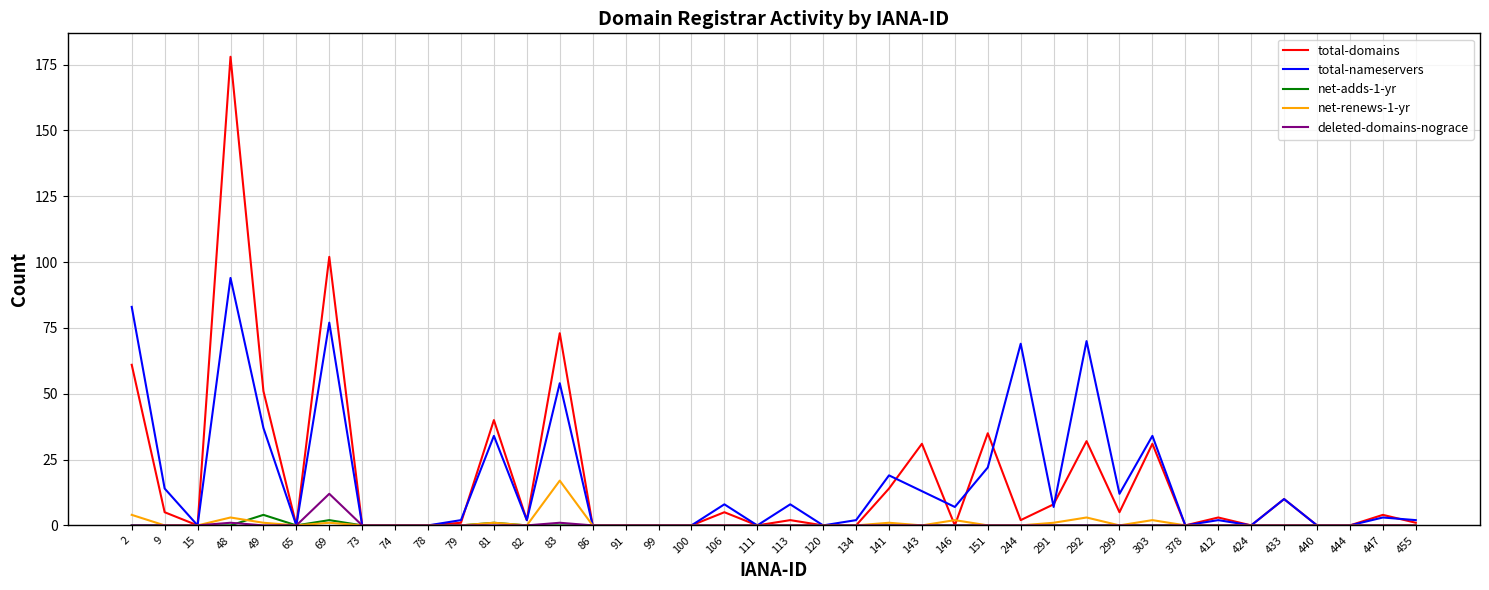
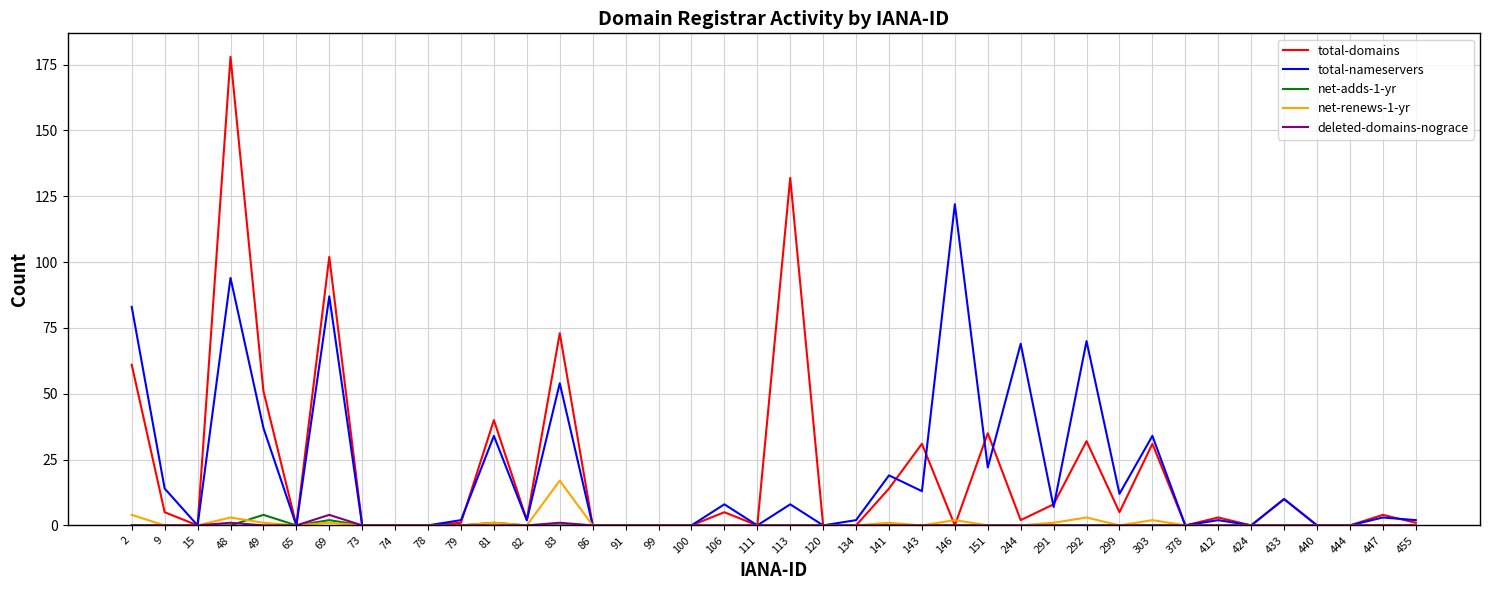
  {
    "total-domains": {
      "2": 61,
      "9": 5,
      "48": 178,
      "49": 51,
      "69": 102,
      "79": 1,
      "81": 40,
      "83": 73,
      "106": 5,
-     "113": 2,
+     "113": 132,
      "141": 14,
      "143": 31,
      "151": 35,
      "244": 2,
      "291": 8,
      "292": 32,
      "299": 5,
      "303": 31,
      "412": 3,
      "447": 4,
      "455": 1
    },
    "total-nameservers": {
      "2": 83,
      "9": 14,
      "48": 94,
      "49": 37,
-     "69": 77,
+     "69": 87,
      "79": 2,
      "81": 34,
      "83": 54,
      "106": 8,
      "113": 8,
      "134": 2,
      "141": 19,
      "143": 13,
-     "146": 7,
+     "146": 122,
      "151": 22,
      "244": 69,
      "291": 7,
      "292": 70,
      "299": 12,
      "303": 34,
      "412": 2,
      "447": 3,
      "455": 2
    },
    "net-adds-1-yr": {
      "48": 0,
      "49": 4,
      "69": 2,
      "83": 0
    },
    "net-renews-1-yr": {
      "2": 4,
      "48": 3,
      "49": 1,
      "69": 1,
      "83": 17,
      "141": 1,
      "146": 2,
      "291": 1,
      "292": 3,
      "303": 2
    },
    "deleted-domains-nograce": {
      "48": 1,
      "49": 0,
-     "69": 12,
+     "69": 4,
      "81": 0,
      "83": 1
    }
  }
